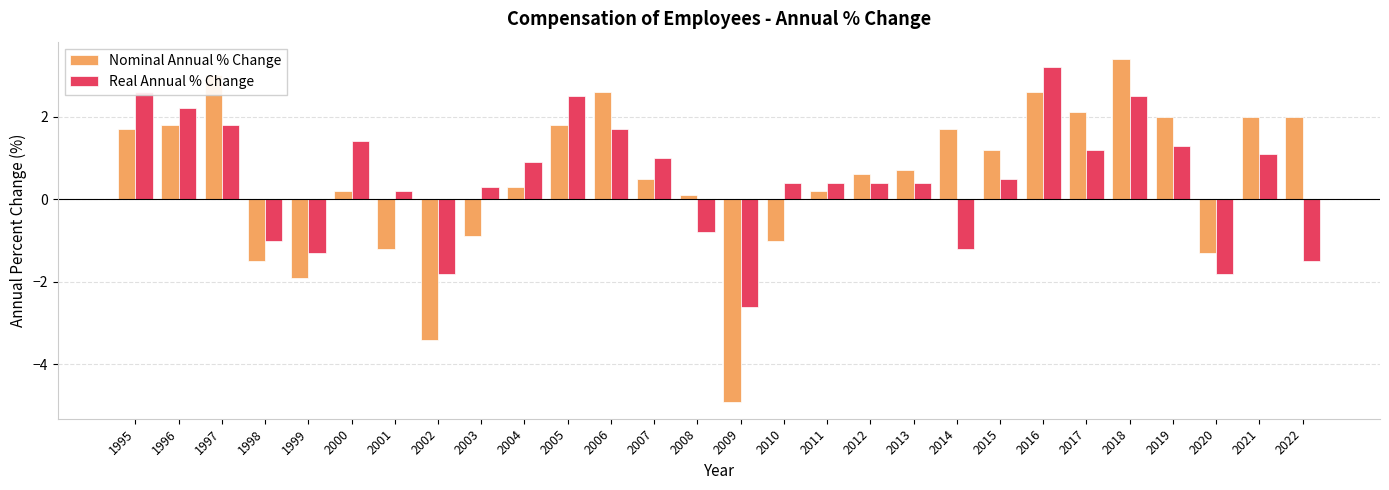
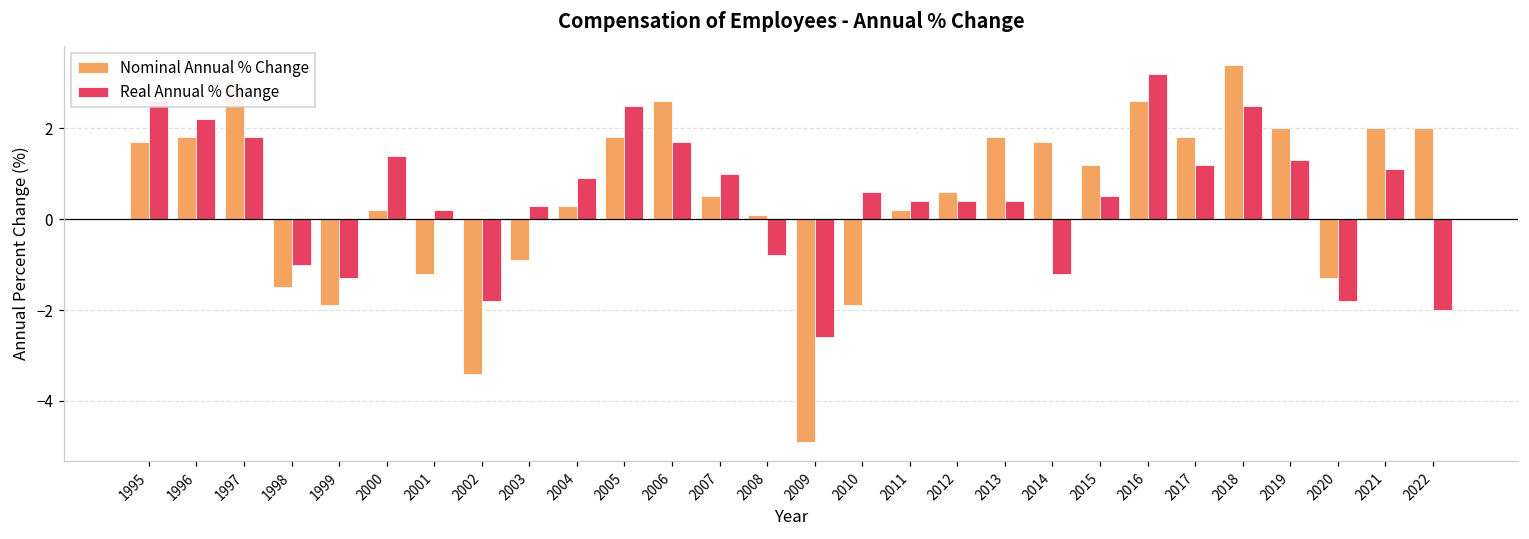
  {
    "Nominal Annual % Change": {
      "1995": 1.7,
      "1996": 1.8,
      "1998": -1.5,
      "1999": -1.9,
      "2000": 0.2,
      "2001": -1.2,
      "2002": -3.4,
      "2003": -0.9,
      "2004": 0.3,
      "2005": 1.8,
      "2006": 2.6,
      "2007": 0.5,
      "2008": 0.1,
      "2009": -4.9,
-     "2010": -1.0,
+     "2010": -1.9,
      "2011": 0.2,
      "2012": 0.6,
-     "2013": 0.7,
+     "2013": 1.8,
      "2014": 1.7,
      "2015": 1.2,
      "2016": 2.6,
-     "2017": 2.1,
+     "2017": 1.8,
      "2018": 3.4,
      "2019": 2.0,
      "2020": -1.3,
      "2021": 2.0,
      "2022": 2.0
    },
    "Real Annual % Change": {
      "1996": 2.2,
      "1997": 1.8,
      "1998": -1.0,
      "1999": -1.3,
      "2000": 1.4,
      "2001": 0.2,
      "2002": -1.8,
      "2003": 0.3,
      "2004": 0.9,
      "2005": 2.5,
      "2006": 1.7,
      "2007": 1.0,
      "2008": -0.8,
      "2009": -2.6,
-     "2010": 0.4,
+     "2010": 0.6,
      "2011": 0.4,
      "2012": 0.4,
      "2013": 0.4,
      "2014": -1.2,
      "2015": 0.5,
      "2016": 3.2,
      "2017": 1.2,
      "2018": 2.5,
      "2019": 1.3,
      "2020": -1.8,
      "2021": 1.1,
-     "2022": -1.5
+     "2022": -2.0
    }
  }
